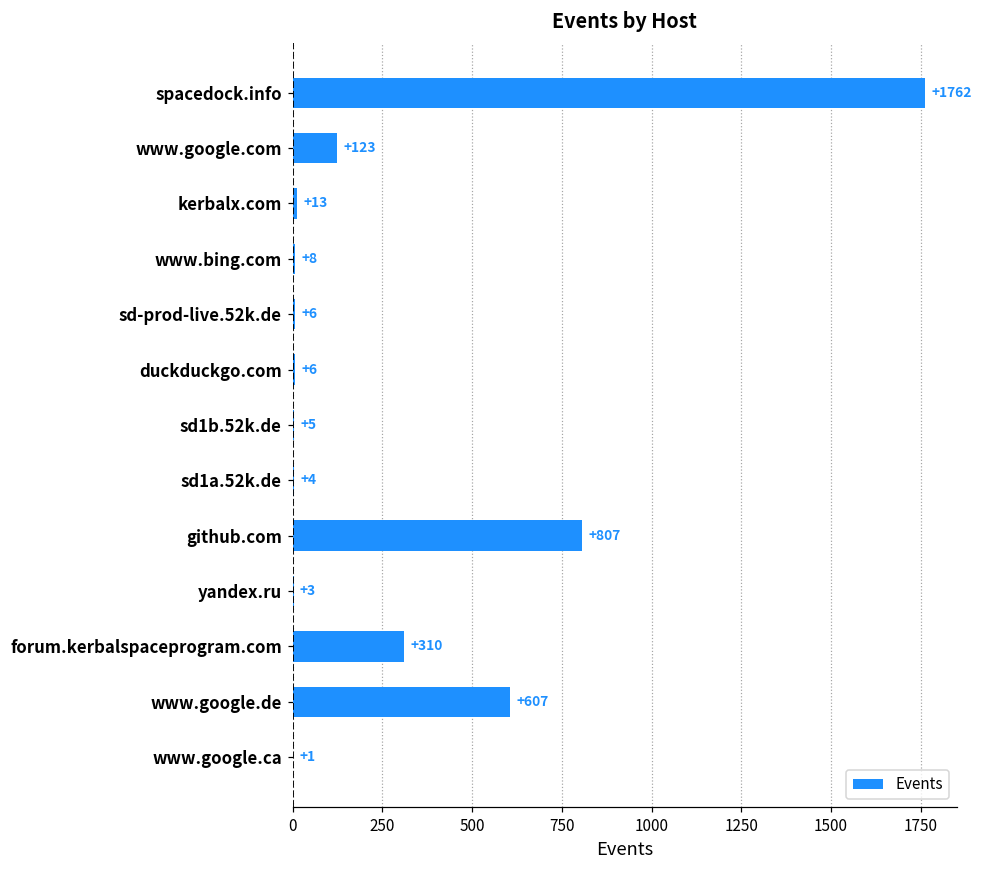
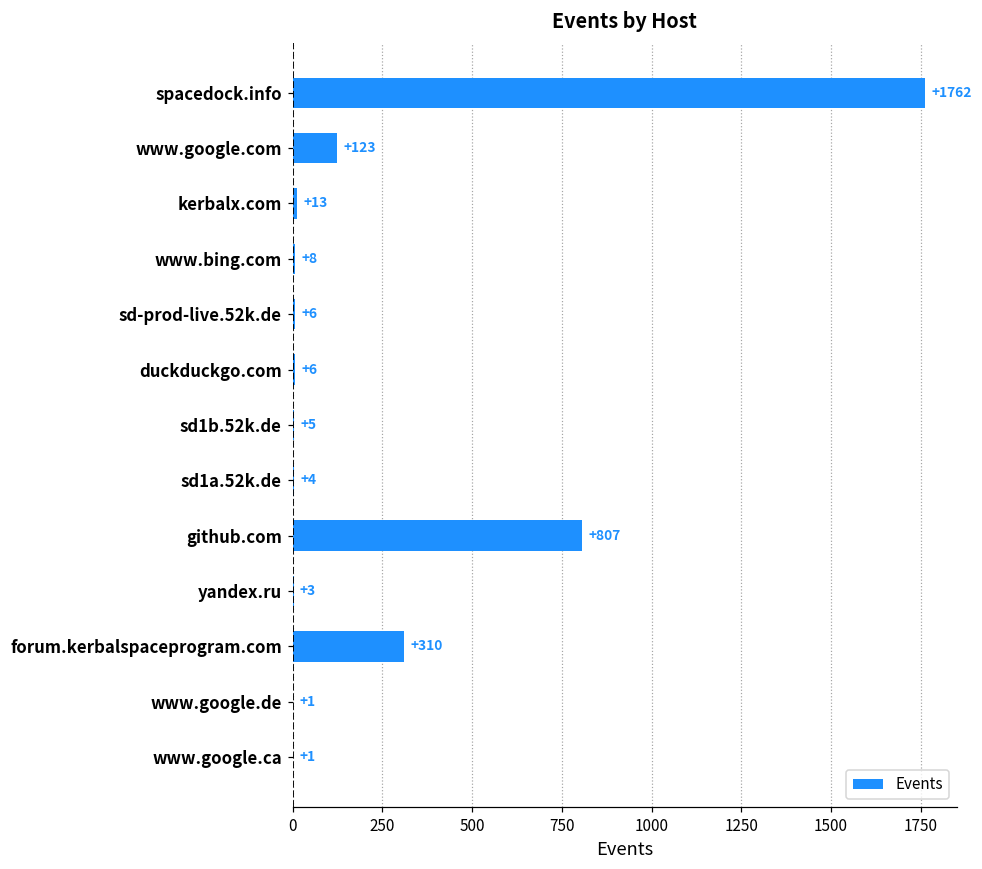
  {
    "spacedock.info": "+1762",
    "www.google.com": "+123",
    "kerbalx.com": "+13",
    "www.bing.com": "+8",
    "sd-prod-live.52k.de": "+6",
    "duckduckgo.com": "+6",
    "sd1b.52k.de": "+5",
    "sd1a.52k.de": "+4",
    "github.com": "+807",
    "yandex.ru": "+3",
    "forum.kerbalspaceprogram.com": "+310",
-   "www.google.de": "+607",
+   "www.google.de": "+1",
    "www.google.ca": "+1"
  }
